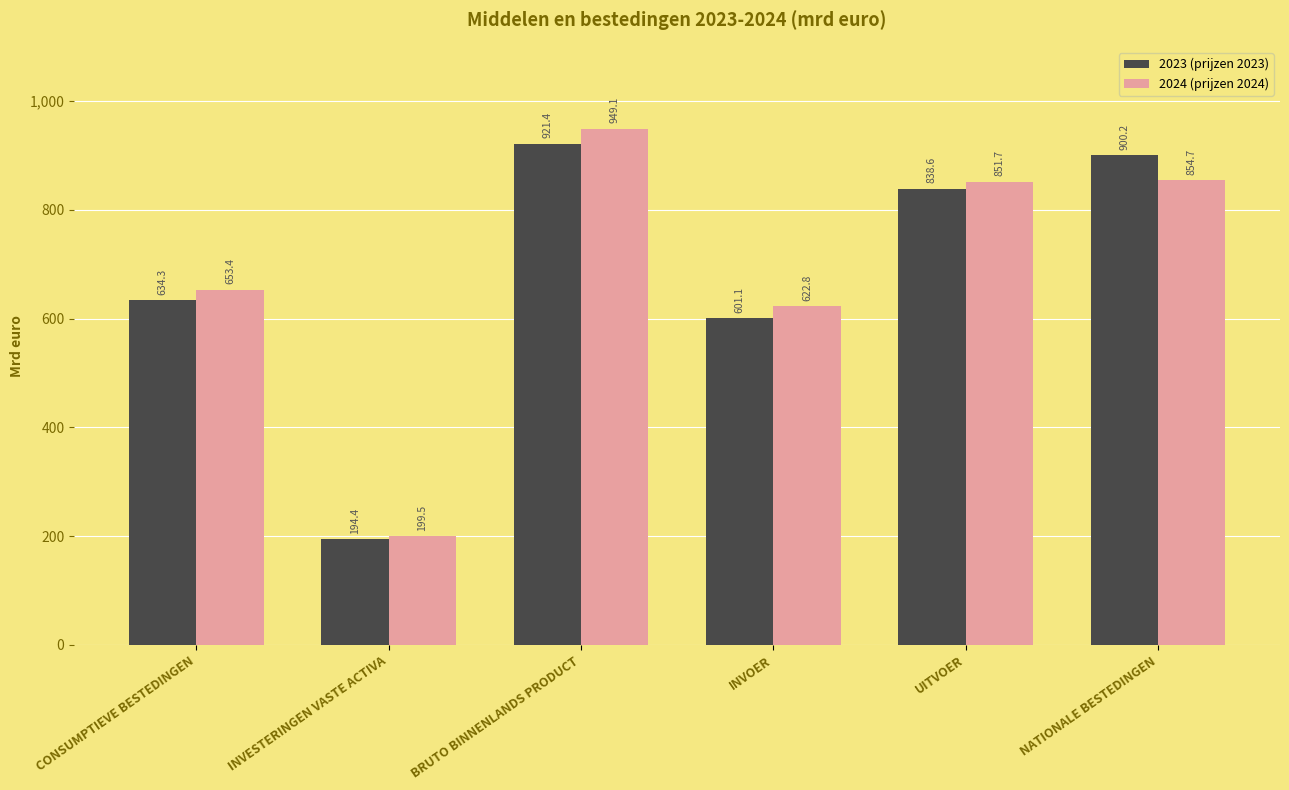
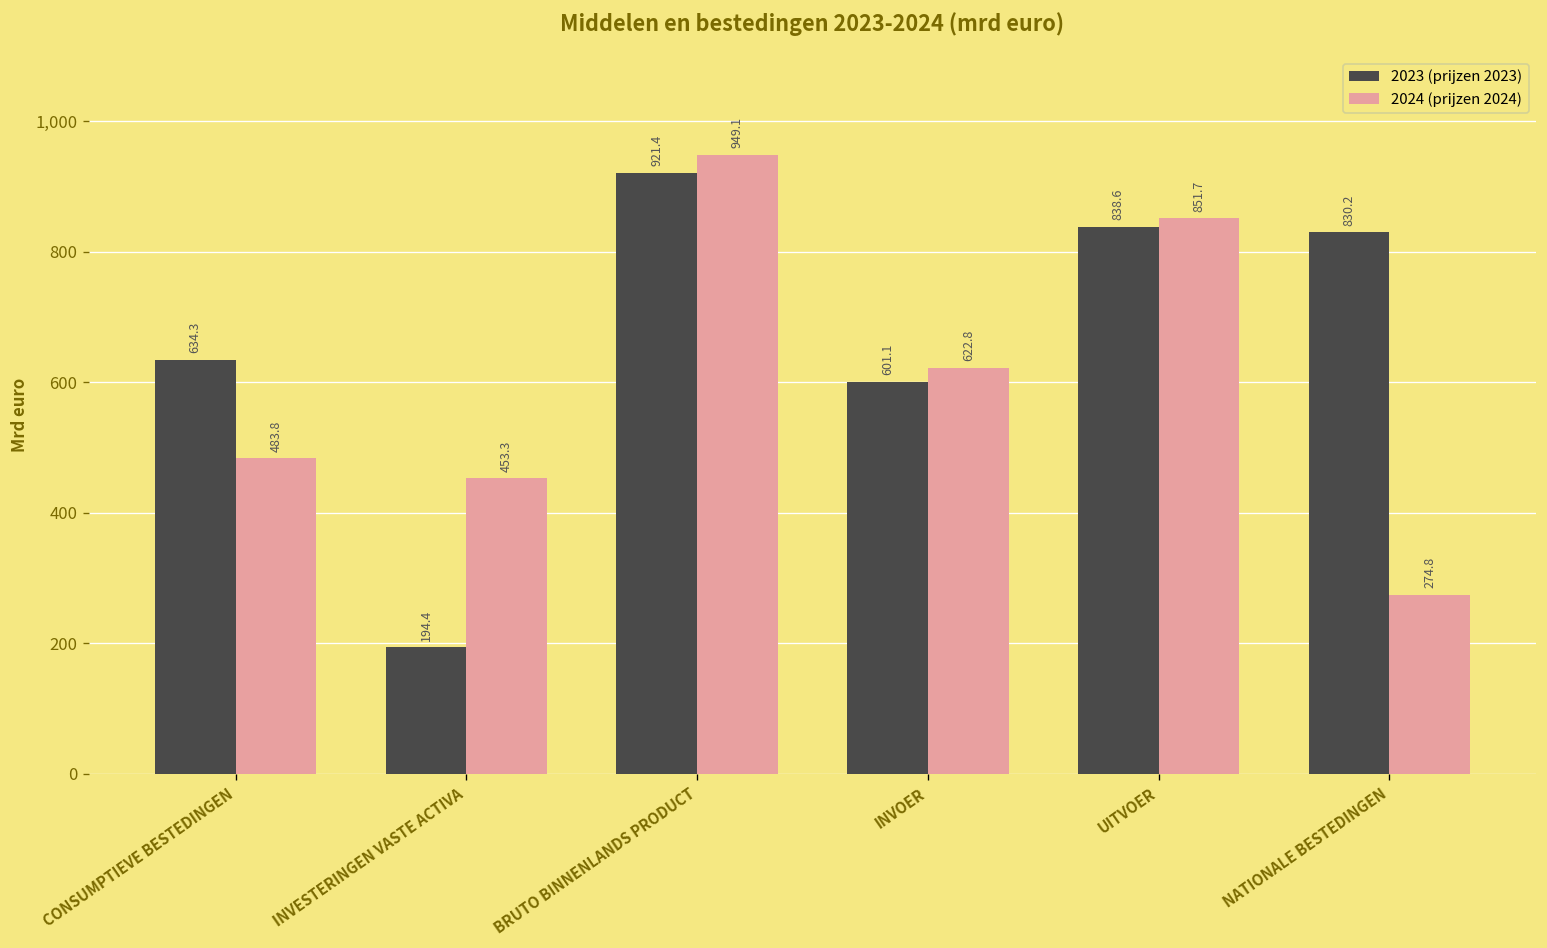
  {
    "2023 (prijzen 2023)": {
      "CONSUMPTIEVE BESTEDINGEN": 634.3,
      "INVESTERINGEN VASTE ACTIVA": 194.4,
      "BRUTO BINNENLANDS PRODUCT": 921.4,
      "INVOER": 601.1,
      "UITVOER": 838.6,
-     "NATIONALE BESTEDINGEN": 900.2
+     "NATIONALE BESTEDINGEN": 830.2
    },
    "2024 (prijzen 2024)": {
-     "CONSUMPTIEVE BESTEDINGEN": 653.4,
-     "INVESTERINGEN VASTE ACTIVA": 199.5,
+     "CONSUMPTIEVE BESTEDINGEN": 483.8,
+     "INVESTERINGEN VASTE ACTIVA": 453.3,
      "BRUTO BINNENLANDS PRODUCT": 949.1,
      "INVOER": 622.8,
      "UITVOER": 851.7,
-     "NATIONALE BESTEDINGEN": 854.7
+     "NATIONALE BESTEDINGEN": 274.8
    }
  }
